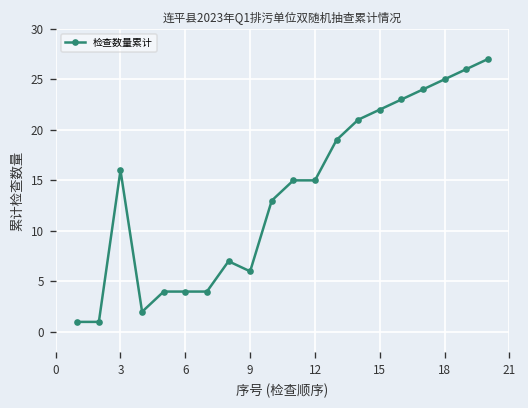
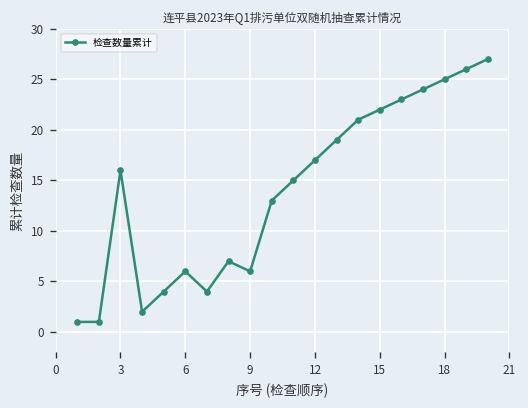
  {
    "3": 16,
-   "6": 4,
+   "6": 6,
    "9": 6,
-   "12": 15,
+   "12": 17,
    "15": 22,
    "18": 25
  }
